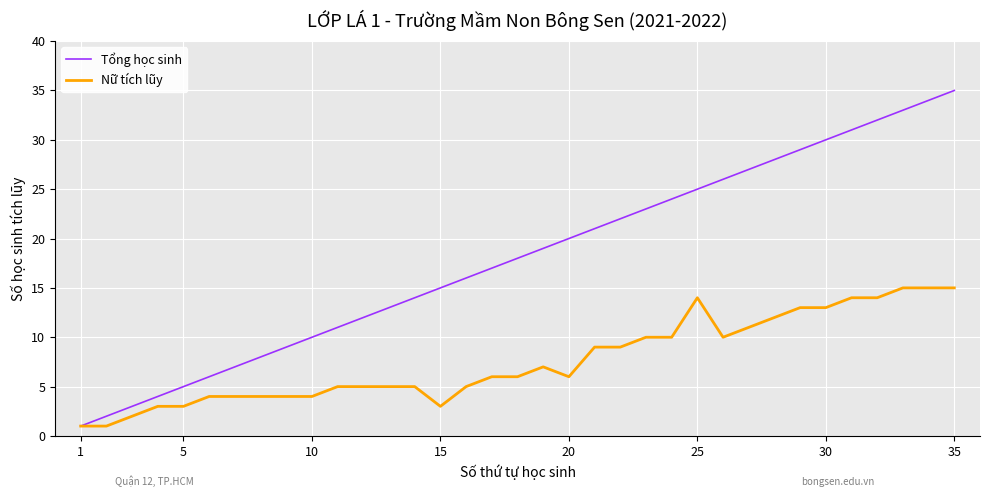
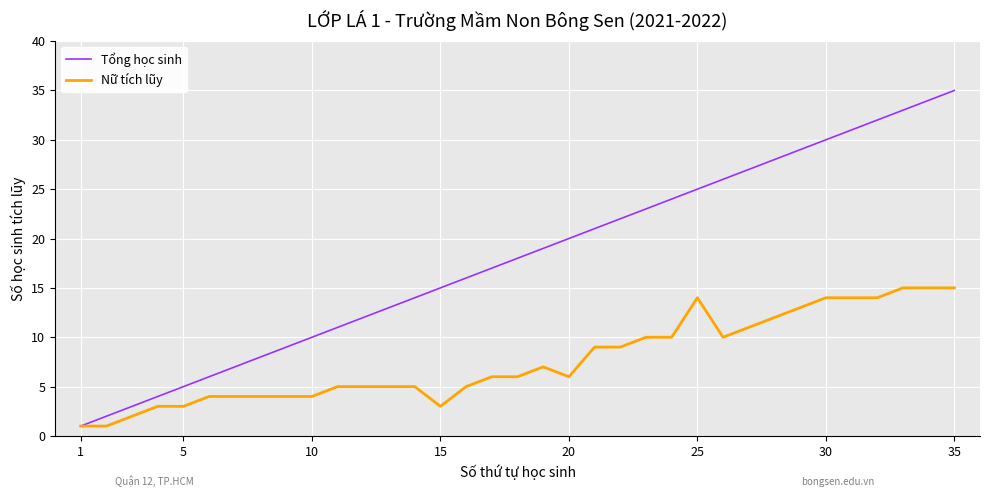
  {
    "Tổng học sinh": {
      "5": 5,
      "10": 10,
      "15": 15,
      "20": 20,
      "25": 25,
      "30": 30,
      "35": 35
    },
    "Nữ tích lũy": {
      "5": 3,
      "10": 4,
      "15": 3,
      "20": 6,
      "25": 14,
-     "30": 13,
+     "30": 14,
      "35": 15
    }
  }
